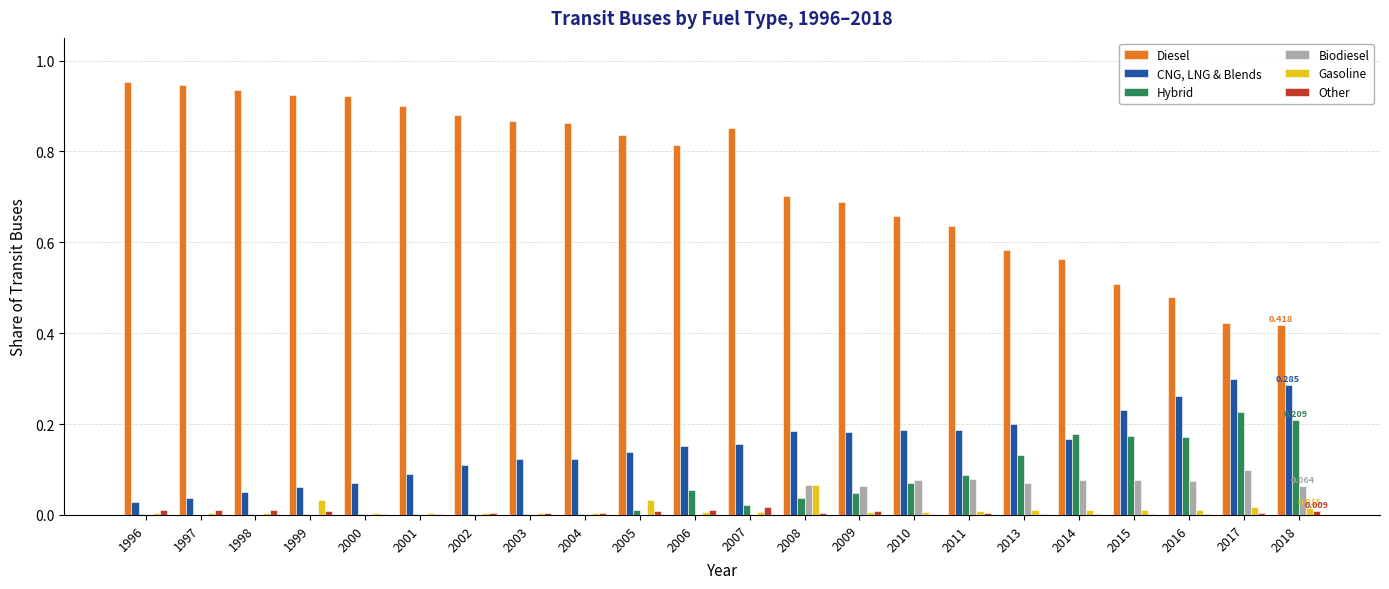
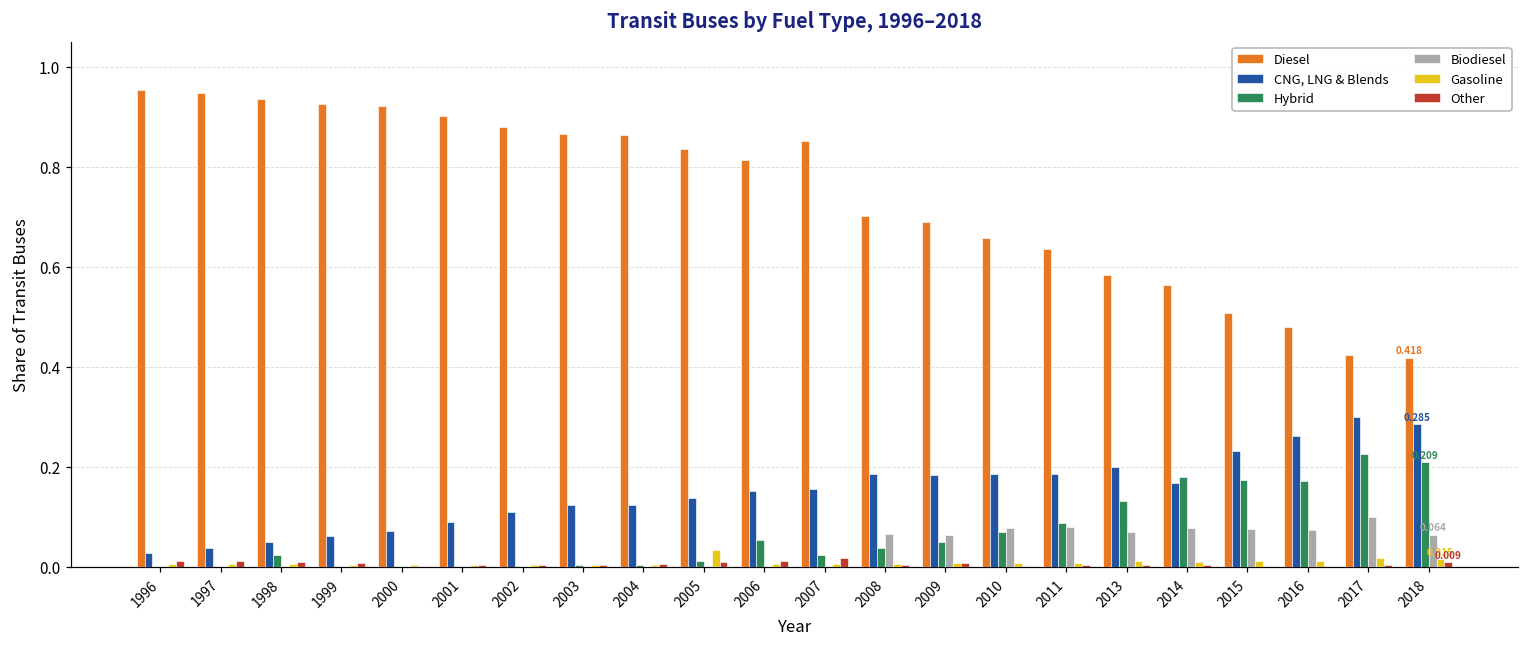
  {
    "Diesel": {
      "2018": 0.418
    },
    "CNG, LNG & Blends": {
      "2018": 0.285
    },
    "Hybrid": {
      "1997": 0.00,
-     "1998": 0.00,
+     "1998": 0.02,
      "2005": 0.01,
      "2006": 0.05,
      "2007": 0.02,
      "2008": 0.04,
      "2009": 0.05,
      "2010": 0.07,
      "2011": 0.09,
      "2013": 0.13,
      "2014": 0.18,
      "2015": 0.17,
      "2016": 0.17,
      "2017": 0.23
    },
    "Biodiesel": {
      "2018": 0.064
    },
    "Gasoline": {
-     "1999": 0.03,
+     "1999": 0.00,
      "2005": 0.03,
      "2006": 0.01,
      "2007": 0.01,
-     "2008": 0.07,
+     "2008": 0.01,
      "2009": 0.01,
      "2010": 0.01,
      "2011": 0.01,
      "2013": 0.01,
      "2014": 0.01,
      "2015": 0.01,
      "2016": 0.01,
      "2017": 0.02
    },
    "Other": {
      "1996": 0.01,
      "1997": 0.01,
      "1998": 0.01,
      "1999": 0.01,
      "2005": 0.01,
      "2006": 0.01,
      "2007": 0.02,
      "2009": 0.01
    }
  }
